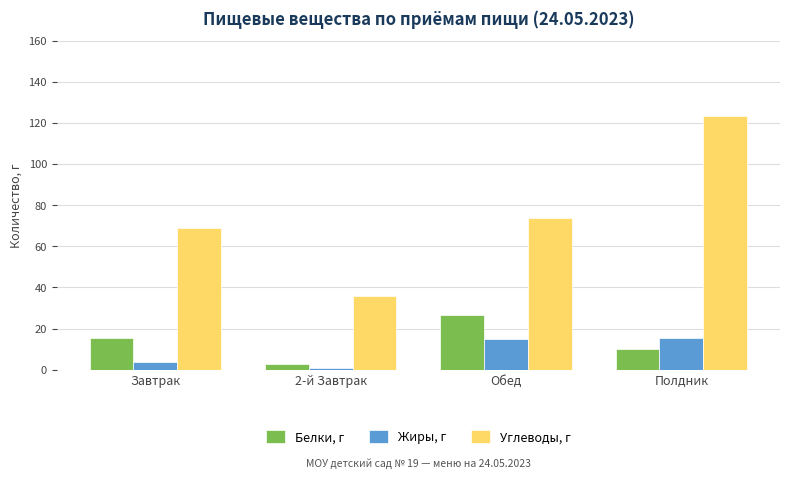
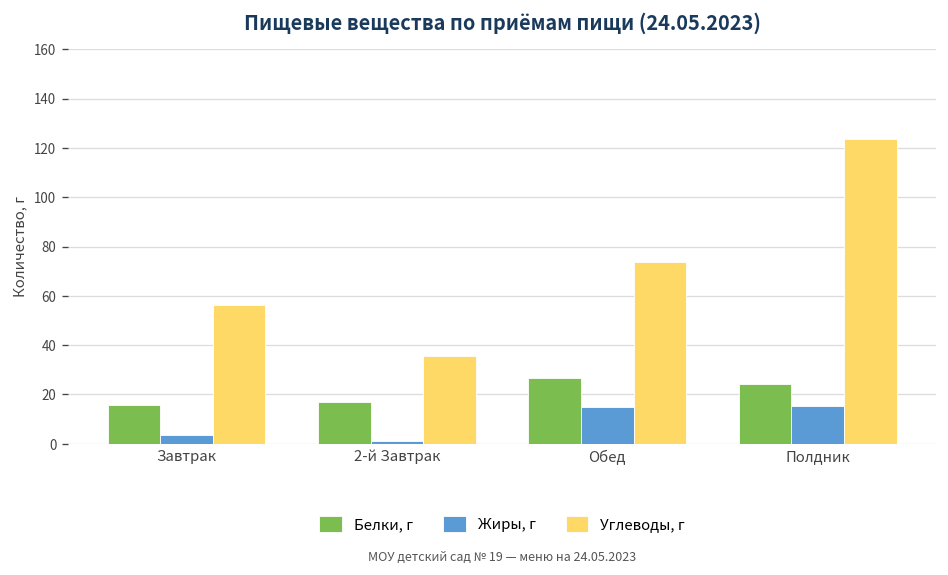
  {
    "Белки, г": {
      "Завтрак": 16,
-     "2-й Завтрак": 3,
+     "2-й Завтрак": 17,
      "Обед": 27,
-     "Полдник": 10
+     "Полдник": 24
    },
    "Жиры, г": {
      "Завтрак": 4,
      "Обед": 15,
      "Полдник": 15
    },
    "Углеводы, г": {
-     "Завтрак": 69,
+     "Завтрак": 56,
      "2-й Завтрак": 36,
      "Обед": 74,
      "Полдник": 124
    }
  }
